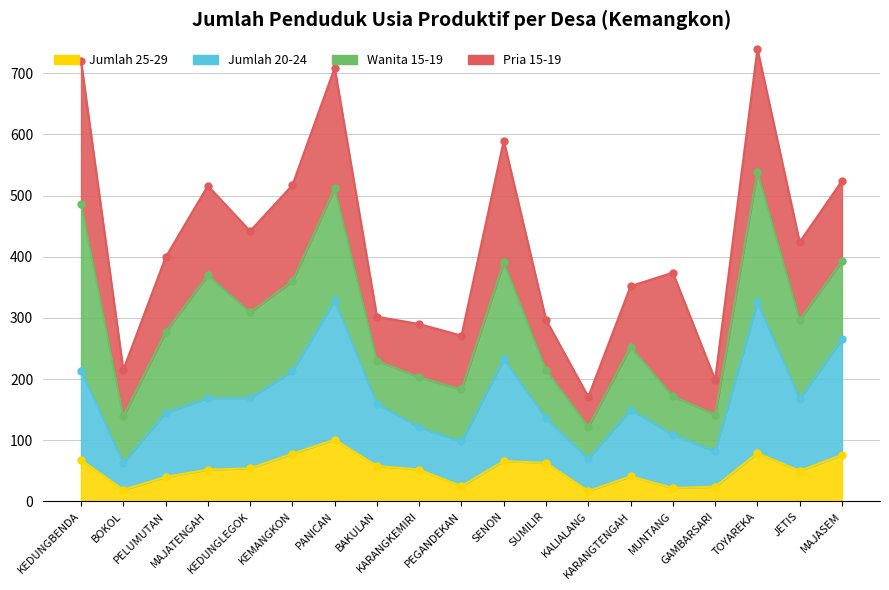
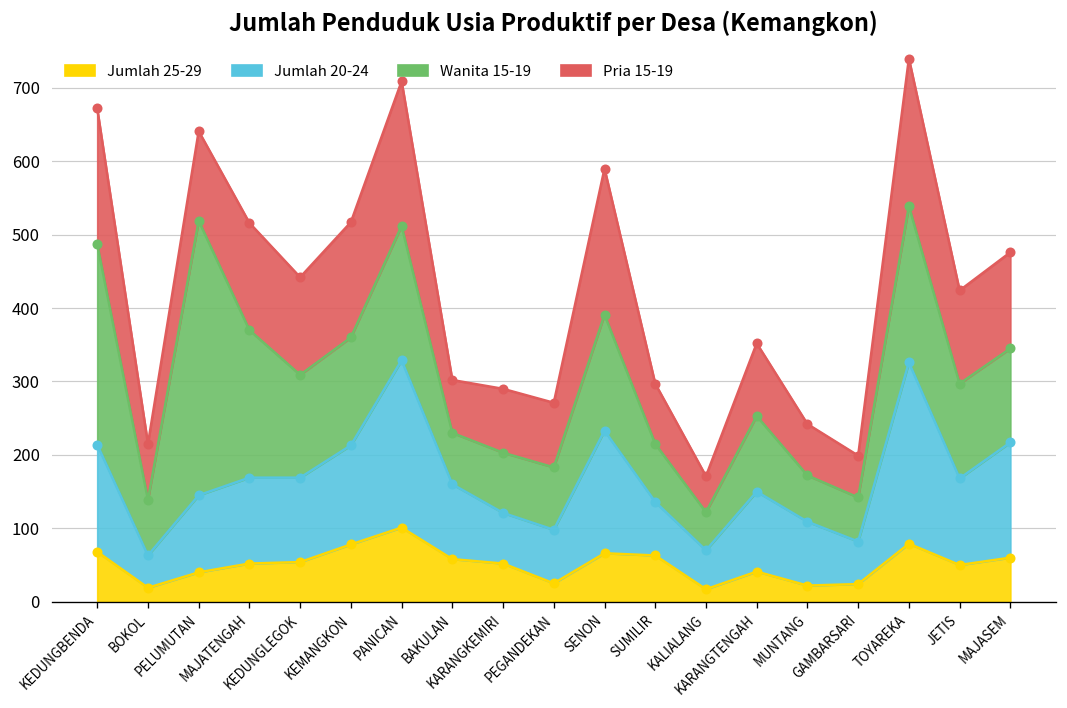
  {
    "Jumlah 25-29": {
      "KEDUNGBENDA": 70,
      "BOKOL": 20,
      "PELUMUTAN": 40,
      "MAJATENGAH": 50,
      "KEDUNGLEGOK": 50,
      "KEMANGKON": 80,
      "PANICAN": 100,
      "BAKULAN": 60,
      "KARANGKEMIRI": 50,
      "PEGANDEKAN": 30,
      "SENON": 70,
      "SUMILIR": 60,
      "KALIALANG": 20,
      "KARANGTENGAH": 40,
      "MUNTANG": 20,
      "GAMBARSARI": 20,
      "TOYAREKA": 80,
      "JETIS": 50,
-     "MAJASEM": 80
+     "MAJASEM": 60
    },
    "Jumlah 20-24": {
      "KEDUNGBENDA": 150,
      "BOKOL": 40,
      "PELUMUTAN": 110,
      "MAJATENGAH": 120,
      "KEDUNGLEGOK": 120,
      "KEMANGKON": 140,
      "PANICAN": 230,
      "BAKULAN": 100,
      "KARANGKEMIRI": 70,
      "PEGANDEKAN": 70,
      "SENON": 170,
      "SUMILIR": 70,
      "KALIALANG": 50,
      "KARANGTENGAH": 110,
      "MUNTANG": 90,
      "GAMBARSARI": 60,
      "TOYAREKA": 250,
      "JETIS": 120,
-     "MAJASEM": 190
+     "MAJASEM": 160
    },
    "Wanita 15-19": {
      "KEDUNGBENDA": 270,
      "BOKOL": 80,
-     "PELUMUTAN": 130,
+     "PELUMUTAN": 370,
      "MAJATENGAH": 200,
      "KEDUNGLEGOK": 140,
      "KEMANGKON": 150,
      "PANICAN": 180,
      "BAKULAN": 70,
      "KARANGKEMIRI": 80,
      "PEGANDEKAN": 90,
      "SENON": 160,
      "SUMILIR": 80,
      "KALIALANG": 50,
      "KARANGTENGAH": 100,
      "MUNTANG": 60,
      "GAMBARSARI": 60,
      "TOYAREKA": 210,
      "JETIS": 130,
      "MAJASEM": 130
    },
    "Pria 15-19": {
-     "KEDUNGBENDA": 230,
+     "KEDUNGBENDA": 190,
      "BOKOL": 80,
      "PELUMUTAN": 120,
      "MAJATENGAH": 150,
      "KEDUNGLEGOK": 130,
      "KEMANGKON": 160,
      "PANICAN": 200,
      "BAKULAN": 70,
      "KARANGKEMIRI": 90,
      "PEGANDEKAN": 90,
      "SENON": 200,
      "SUMILIR": 80,
      "KALIALANG": 50,
      "KARANGTENGAH": 100,
-     "MUNTANG": 200,
+     "MUNTANG": 70,
      "GAMBARSARI": 60,
      "TOYAREKA": 200,
      "JETIS": 130,
      "MAJASEM": 130
    }
  }
